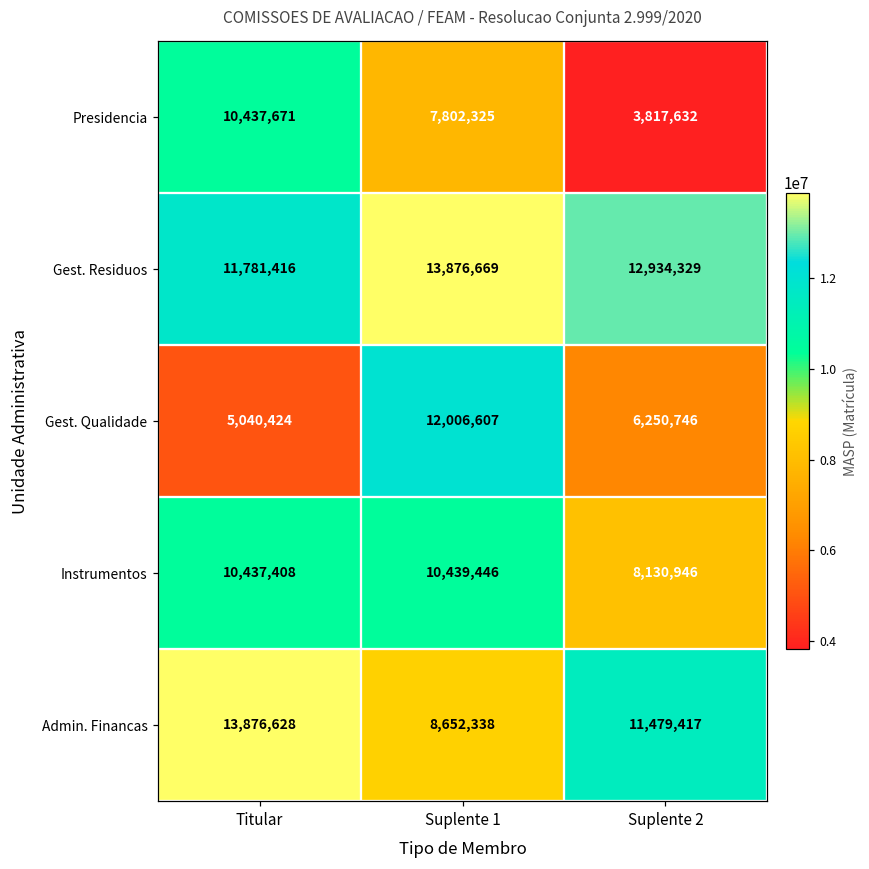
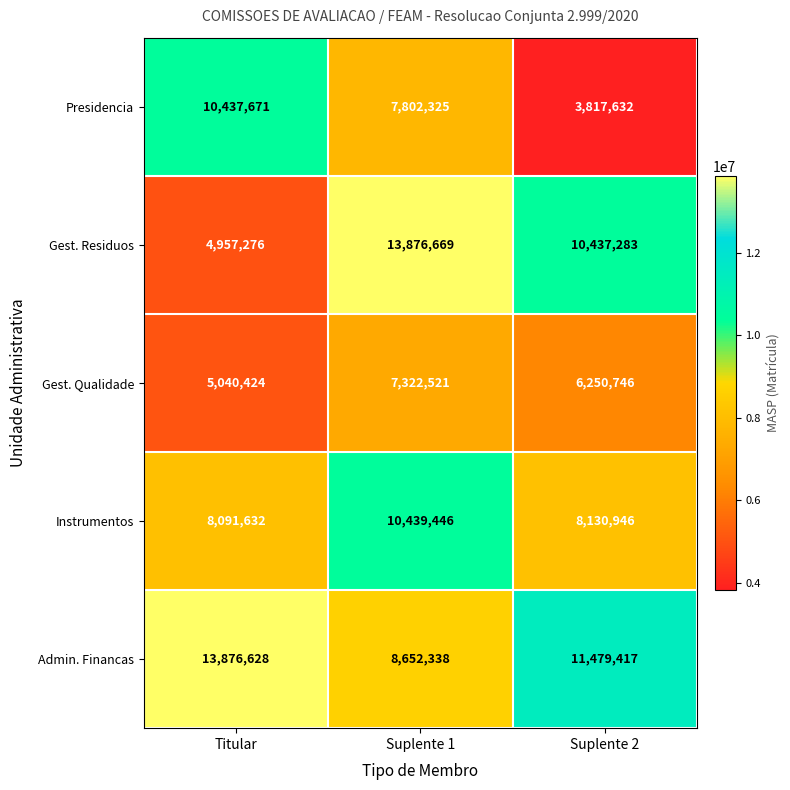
  {
    "Presidencia": {
      "Titular": "10,437,671",
      "Suplente 1": "7,802,325",
      "Suplente 2": "3,817,632"
    },
    "Gest. Residuos": {
-     "Titular": "11,781,416",
+     "Titular": "4,957,276",
      "Suplente 1": "13,876,669",
-     "Suplente 2": "12,934,329"
+     "Suplente 2": "10,437,283"
    },
    "Gest. Qualidade": {
      "Titular": "5,040,424",
-     "Suplente 1": "12,006,607",
+     "Suplente 1": "7,322,521",
      "Suplente 2": "6,250,746"
    },
    "Instrumentos": {
-     "Titular": "10,437,408",
+     "Titular": "8,091,632",
      "Suplente 1": "10,439,446",
      "Suplente 2": "8,130,946"
    },
    "Admin. Financas": {
      "Titular": "13,876,628",
      "Suplente 1": "8,652,338",
      "Suplente 2": "11,479,417"
    }
  }
